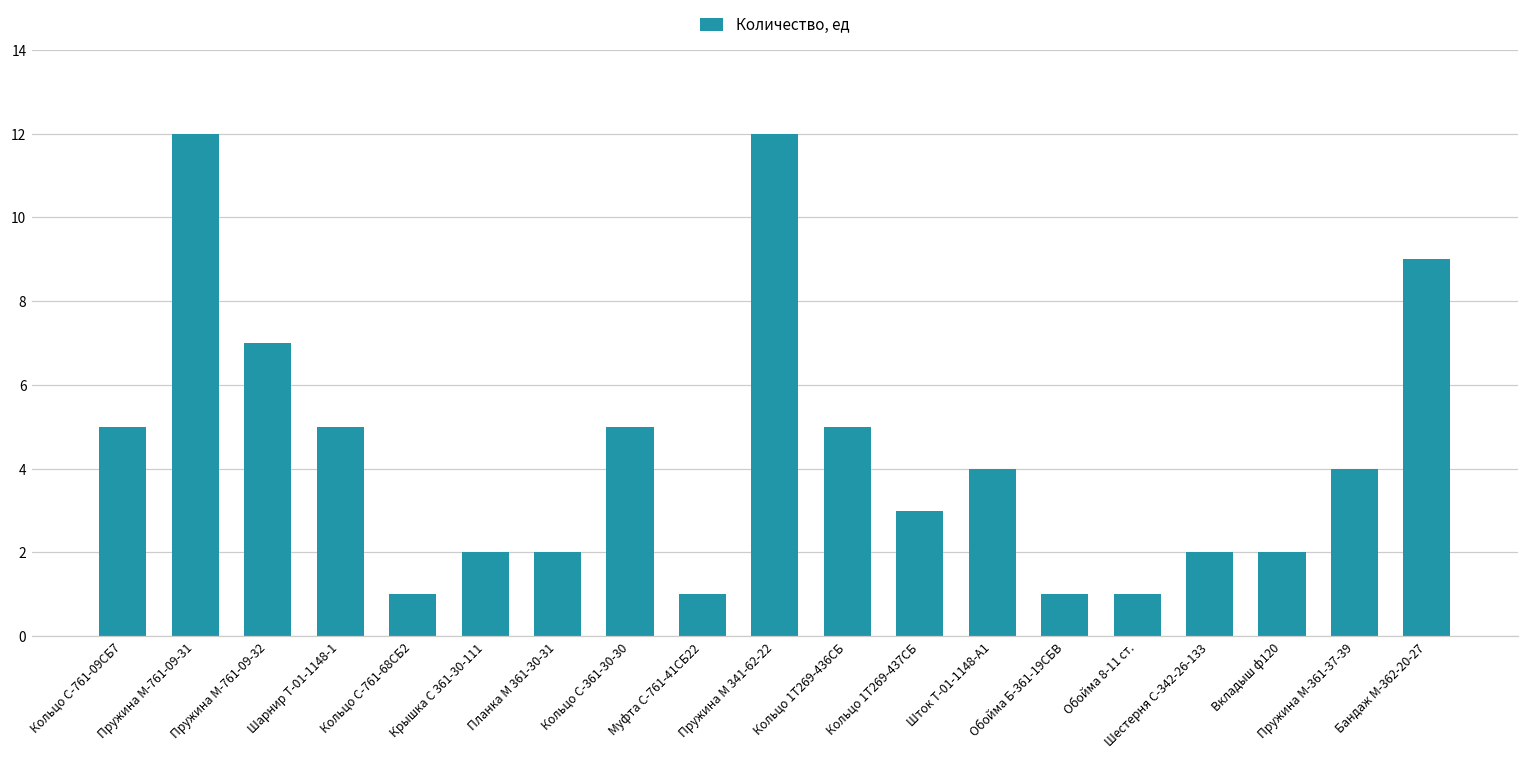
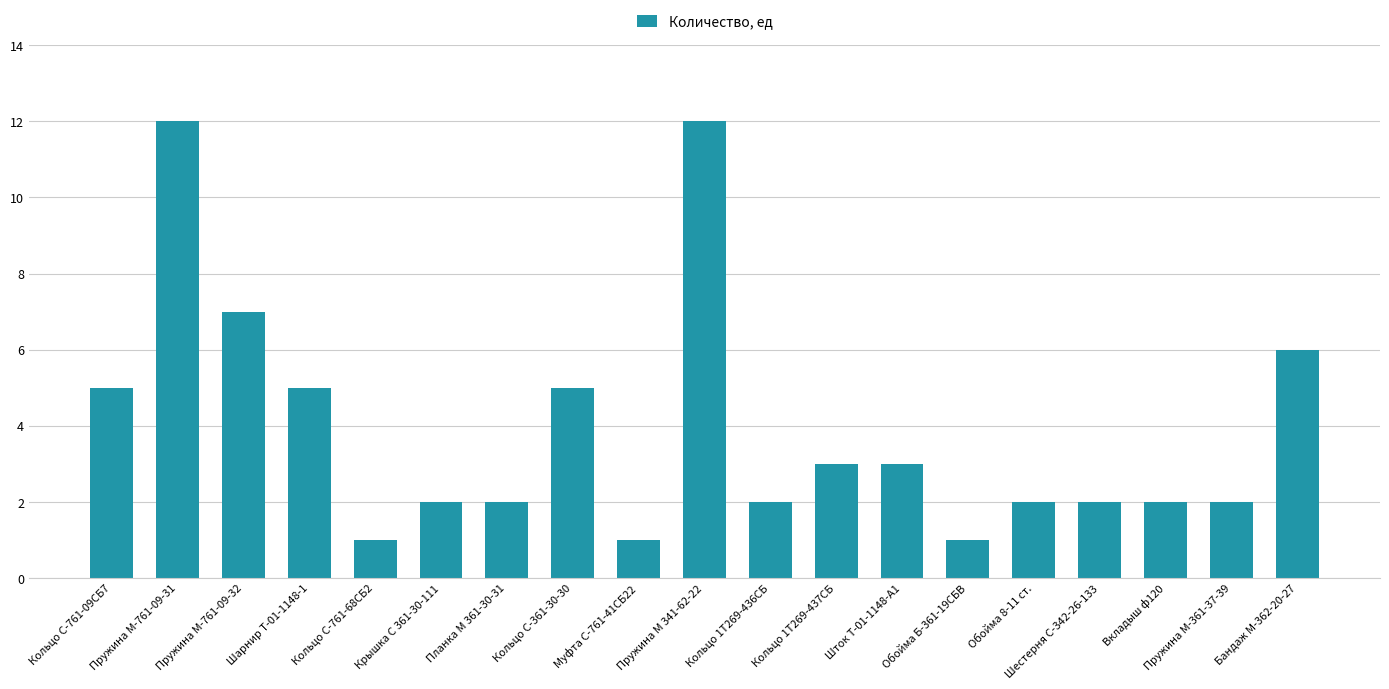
  {
    "Кольцо С-761-09СБ7": 5,
    "Пружина М-761-09-31": 12,
    "Пружина М-761-09-32": 7,
    "Шарнир Т-01-1148-1": 5,
    "Кольцо С-761-68СБ2": 1,
    "Крышка С 361-30-111": 2,
    "Планка М 361-30-31": 2,
    "Кольцо С-361-30-30": 5,
    "Муфта С-761-41СБ22": 1,
    "Пружина М 341-62-22": 12,
-   "Кольцо 1Т269-436СБ": 5,
+   "Кольцо 1Т269-436СБ": 2,
    "Кольцо 1Т269-437СБ": 3,
-   "Шток Т-01-1148-А1": 4,
+   "Шток Т-01-1148-А1": 3,
    "Обойма Б-361-19СБВ": 1,
-   "Обойма 8-11 ст.": 1,
+   "Обойма 8-11 ст.": 2,
    "Шестерня С-342-26-133": 2,
    "Вкладыш ф120": 2,
-   "Пружина М-361-37-39": 4,
-   "Бандаж М-362-20-27": 9
+   "Пружина М-361-37-39": 2,
+   "Бандаж М-362-20-27": 6
  }
